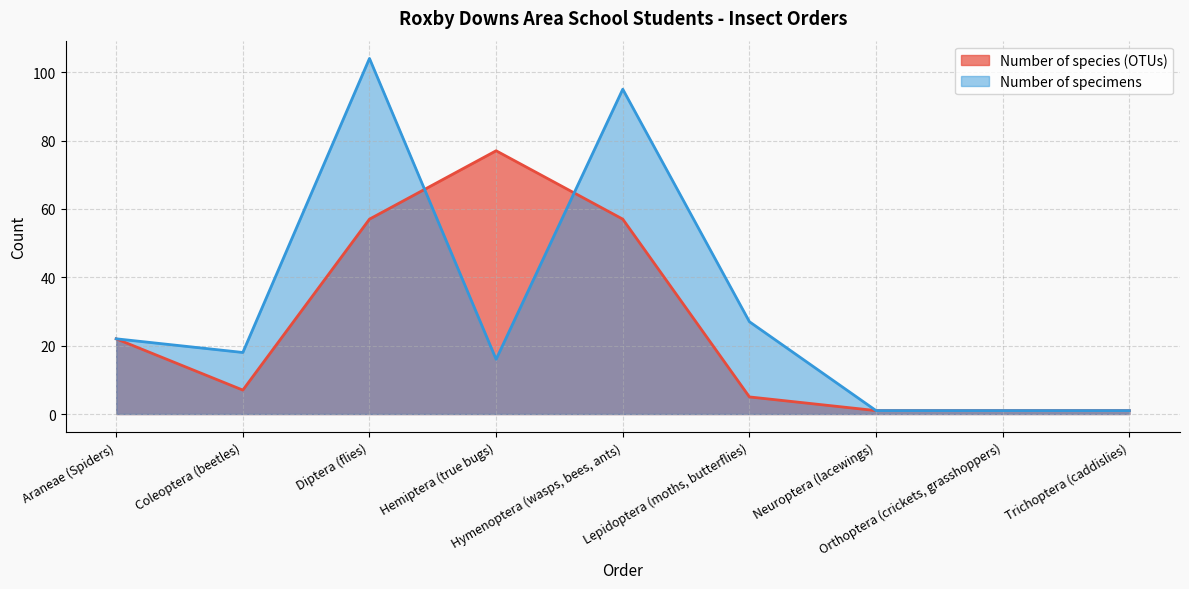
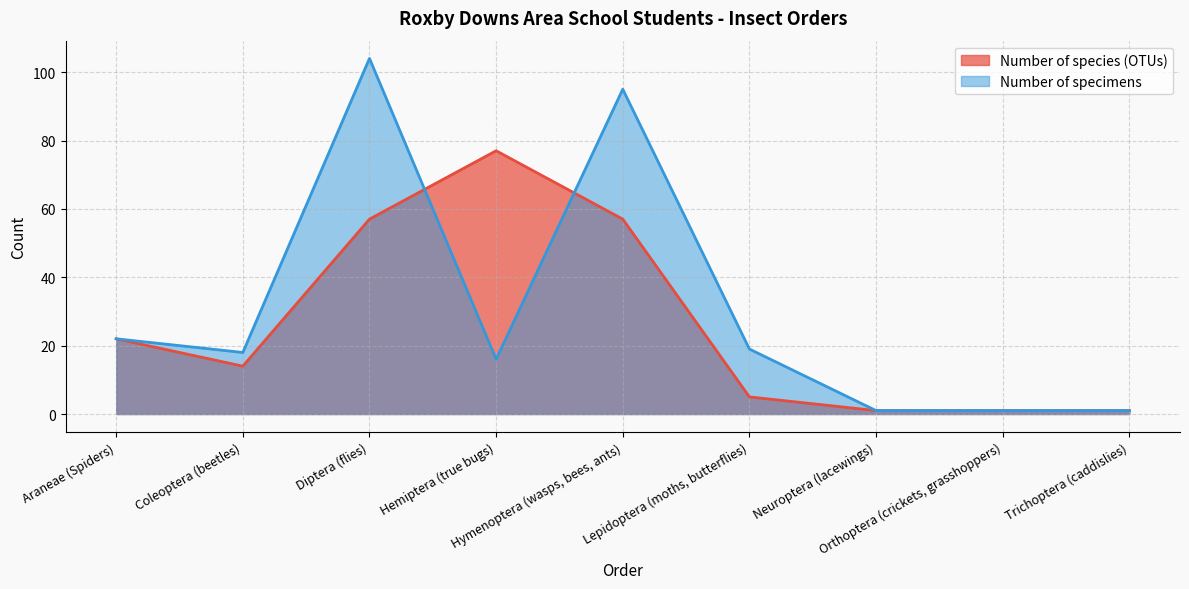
  {
    "Number of species (OTUs)": {
-     "Coleoptera (beetles)": 7,
+     "Coleoptera (beetles)": 14,
      "Diptera (flies)": 57,
      "Hemiptera (true bugs)": 77,
      "Hymenoptera (wasps, bees, ants)": 57,
      "Lepidoptera (moths, butterflies)": 5
    },
    "Number of specimens": {
      "Coleoptera (beetles)": 18,
      "Diptera (flies)": 104,
      "Hemiptera (true bugs)": 16,
      "Hymenoptera (wasps, bees, ants)": 95,
-     "Lepidoptera (moths, butterflies)": 27
+     "Lepidoptera (moths, butterflies)": 19
    }
  }
